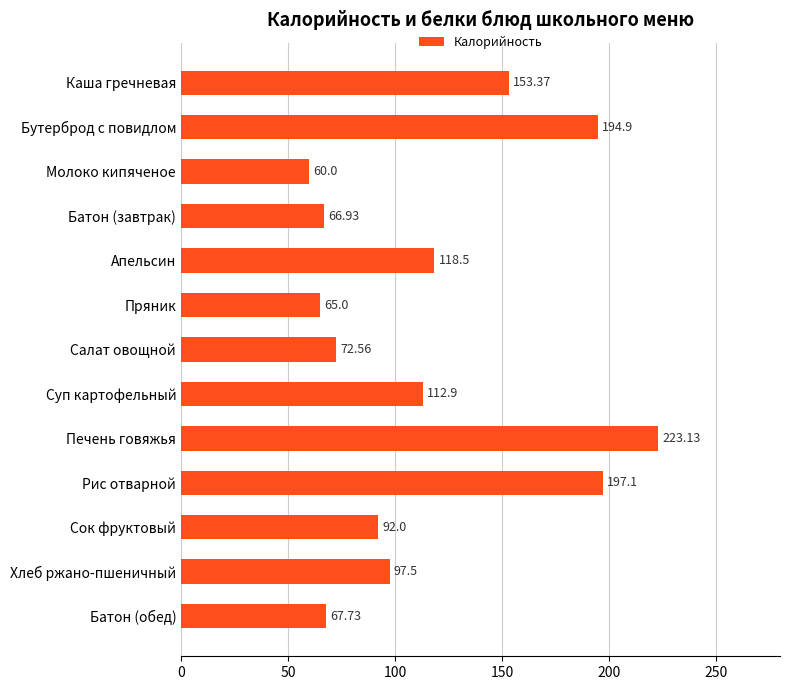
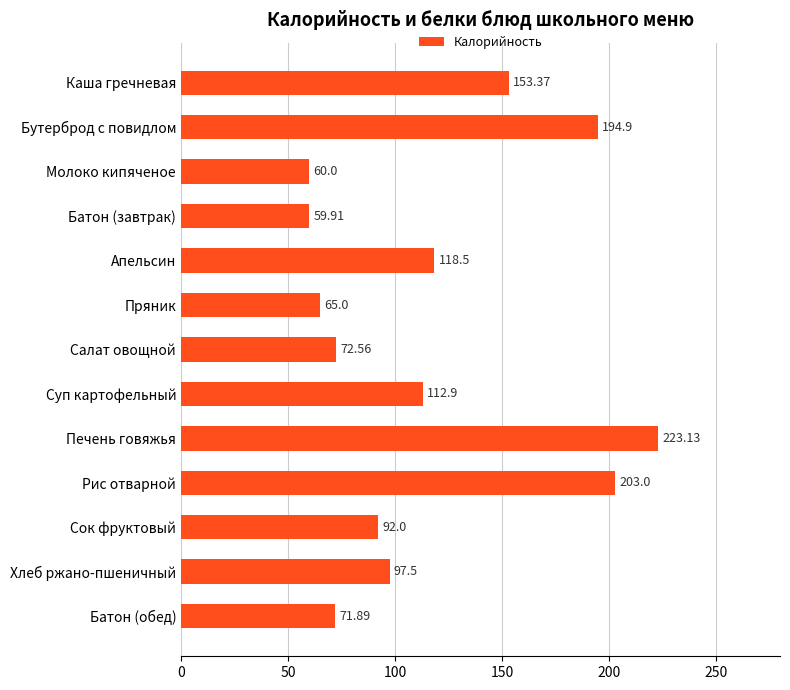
  {
    "Каша гречневая": 153.37,
    "Бутерброд с повидлом": 194.9,
    "Молоко кипяченое": 60.0,
-   "Батон (завтрак)": 66.93,
+   "Батон (завтрак)": 59.91,
    "Апельсин": 118.5,
    "Пряник": 65.0,
    "Салат овощной": 72.56,
    "Суп картофельный": 112.9,
    "Печень говяжья": 223.13,
-   "Рис отварной": 197.1,
+   "Рис отварной": 203.0,
    "Сок фруктовый": 92.0,
    "Хлеб ржано-пшеничный": 97.5,
-   "Батон (обед)": 67.73
+   "Батон (обед)": 71.89
  }
